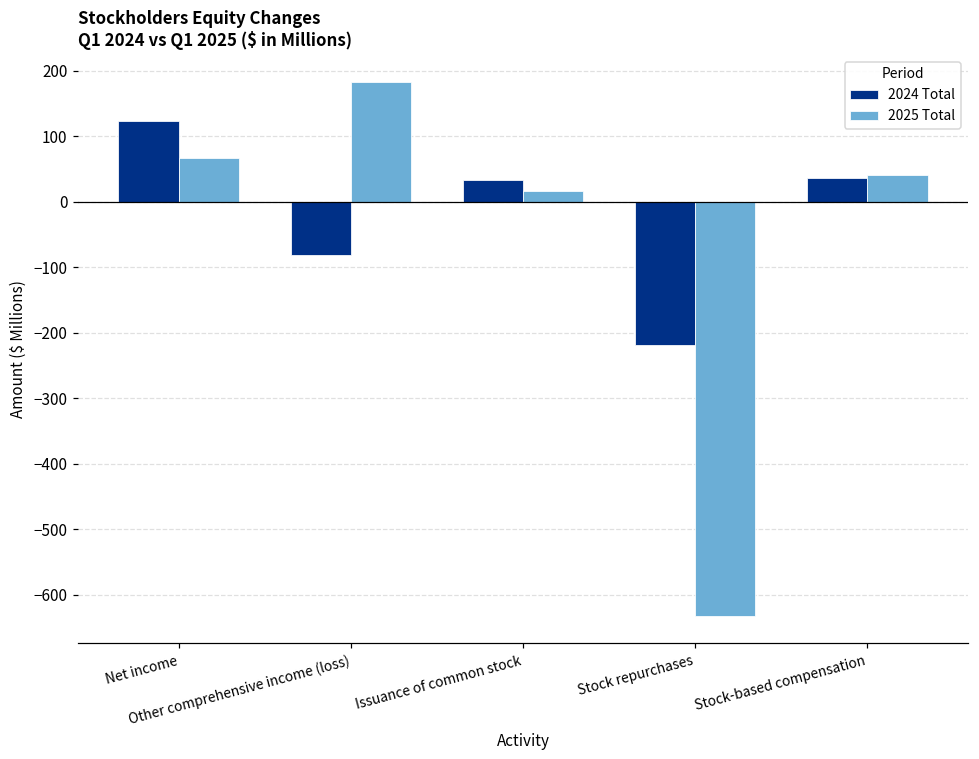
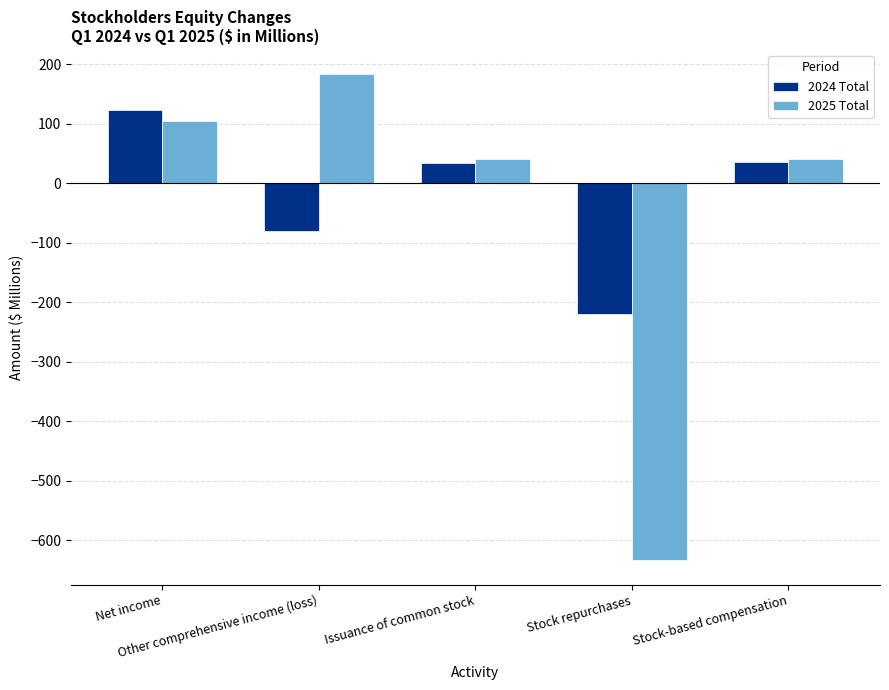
  {
    "2024 Total": {
      "Net income": 120,
      "Other comprehensive income (loss)": -80,
      "Issuance of common stock": 30,
      "Stock repurchases": -220,
      "Stock-based compensation": 40
    },
    "2025 Total": {
-     "Net income": 70,
+     "Net income": 100,
      "Other comprehensive income (loss)": 180,
-     "Issuance of common stock": 20,
+     "Issuance of common stock": 40,
      "Stock repurchases": -630,
      "Stock-based compensation": 40
    }
  }
